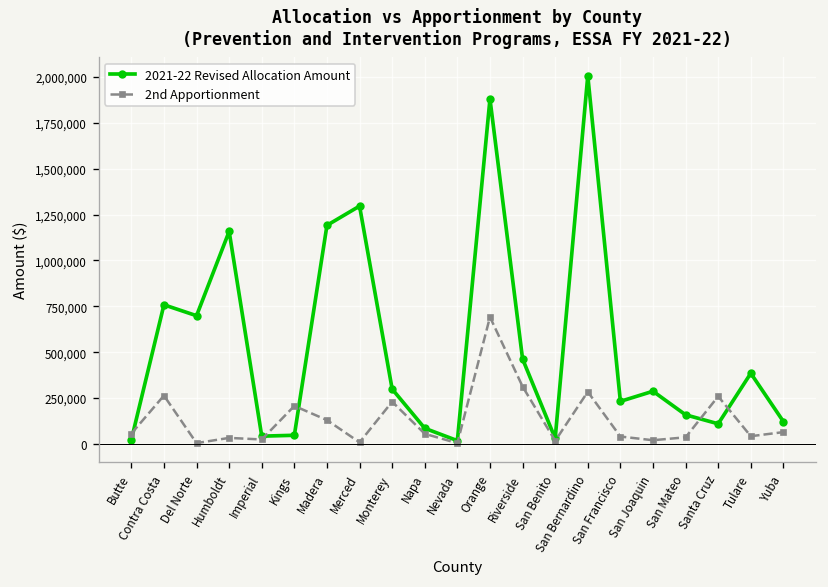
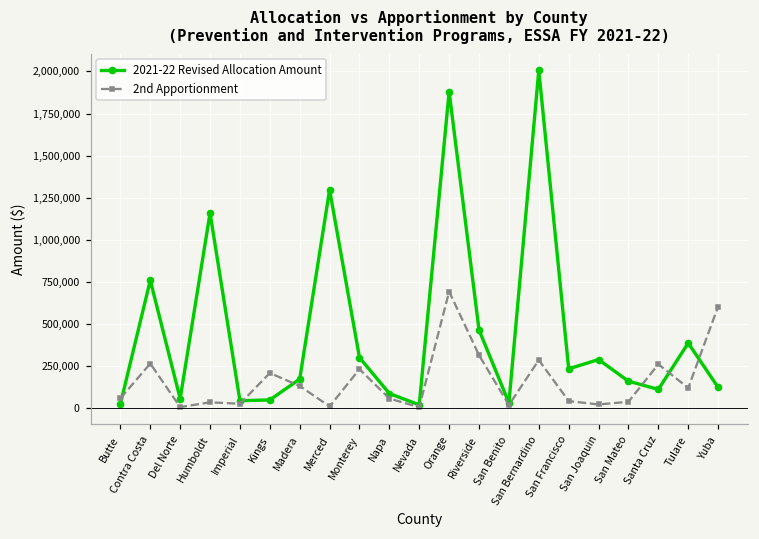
  {
    "2021-22 Revised Allocation Amount": {
      "Butte": "20,000",
      "Contra Costa": "760,000",
-     "Del Norte": "700,000",
+     "Del Norte": "60,000",
      "Humboldt": "1,160,000",
      "Imperial": "40,000",
      "Kings": "50,000",
-     "Madera": "1,190,000",
+     "Madera": "170,000",
      "Merced": "1,300,000",
      "Monterey": "300,000",
      "Napa": "90,000",
      "Orange": "1,880,000",
      "Riverside": "460,000",
      "San Bernardino": "2,010,000",
      "San Francisco": "230,000",
      "San Joaquin": "290,000",
      "San Mateo": "160,000",
      "Santa Cruz": "110,000",
      "Tulare": "390,000",
      "Yuba": "120,000"
    },
    "2nd Apportionment": {
      "Butte": "60,000",
      "Contra Costa": "260,000",
      "Del Norte": "0",
      "Humboldt": "30,000",
      "Imperial": "20,000",
      "Kings": "210,000",
      "Madera": "130,000",
      "Merced": "10,000",
      "Monterey": "230,000",
      "Napa": "60,000",
      "Orange": "690,000",
      "Riverside": "310,000",
      "San Bernardino": "280,000",
      "San Francisco": "40,000",
      "San Joaquin": "20,000",
      "San Mateo": "40,000",
      "Santa Cruz": "260,000",
-     "Tulare": "40,000",
-     "Yuba": "60,000"
+     "Tulare": "120,000",
+     "Yuba": "600,000"
    }
  }
